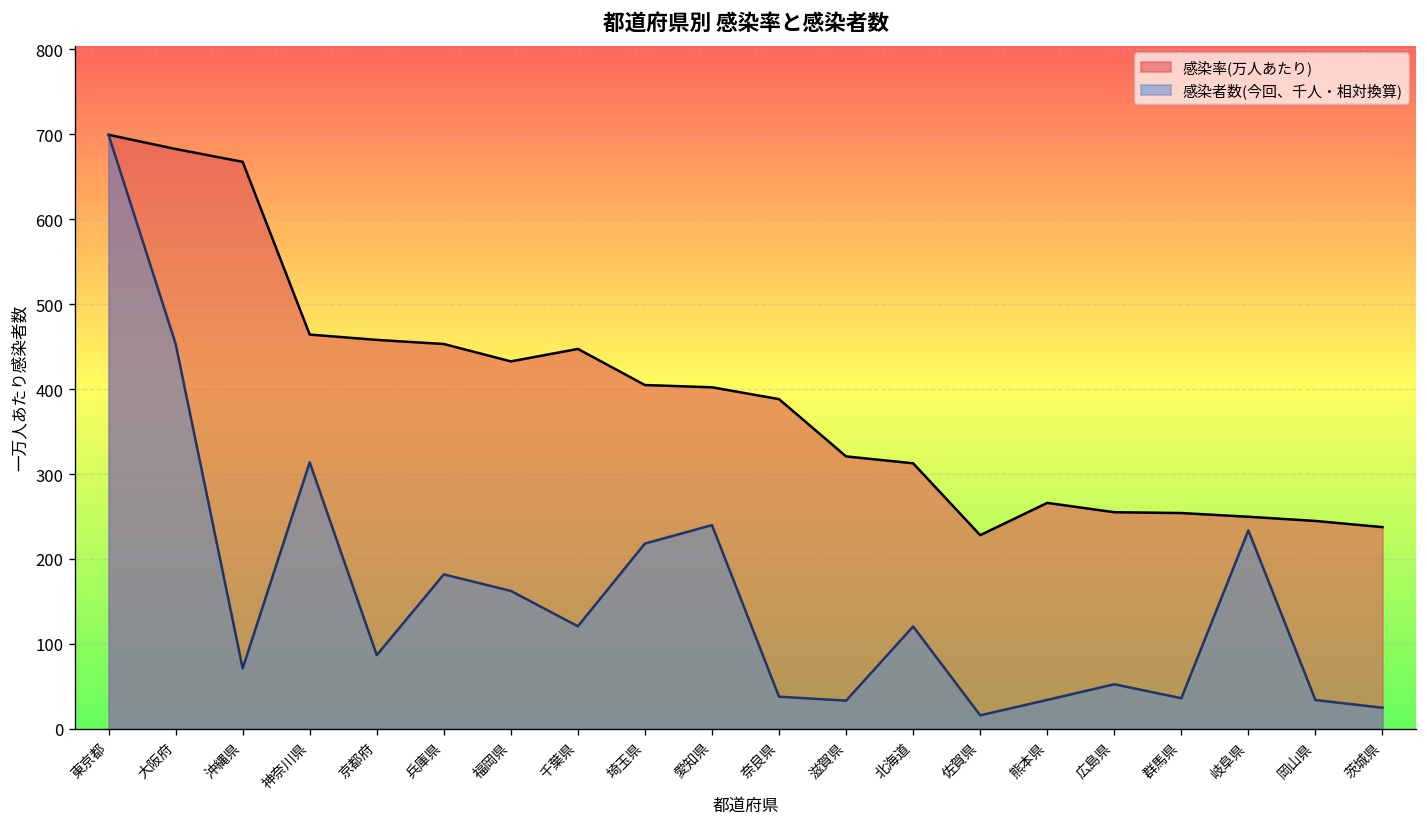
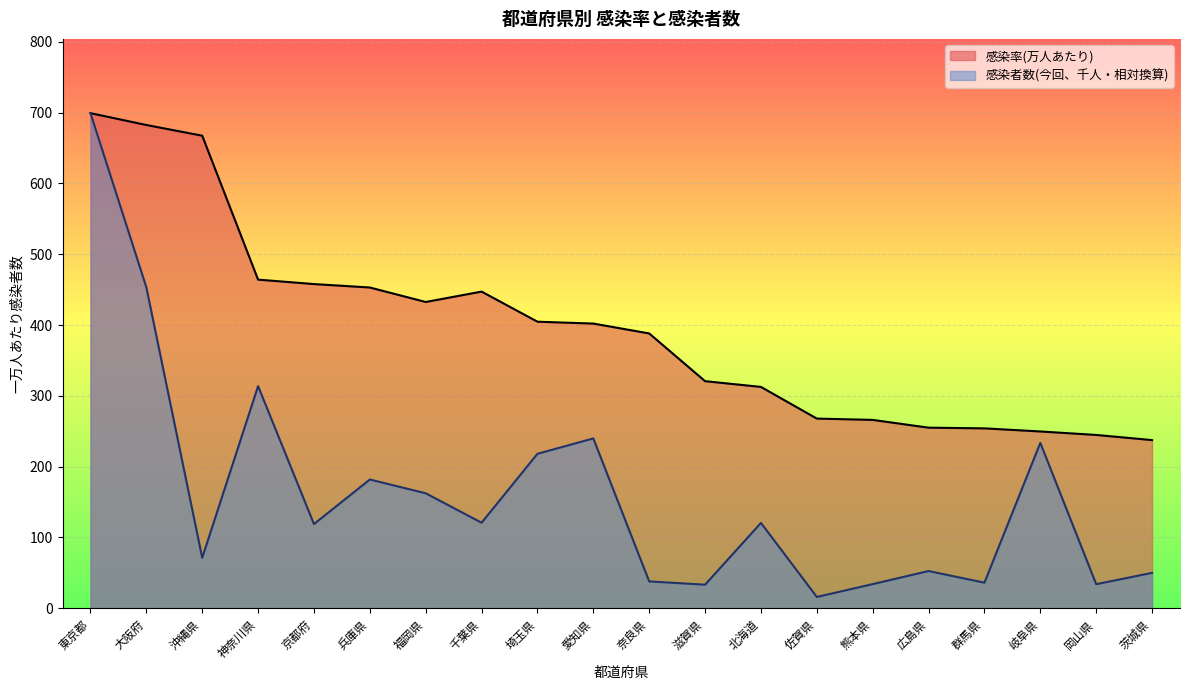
  {
    "感染率(万人あたり)": {
      "大阪府": 680,
      "沖縄県": 670,
      "神奈川県": 460,
      "京都府": 460,
      "兵庫県": 450,
      "福岡県": 430,
      "千葉県": 450,
      "埼玉県": 400,
      "愛知県": 400,
      "奈良県": 390,
      "滋賀県": 320,
      "北海道": 310,
-     "佐賀県": 230,
+     "佐賀県": 270,
      "熊本県": 270,
      "広島県": 260,
      "群馬県": 250,
      "岐阜県": 250,
      "岡山県": 240,
      "茨城県": 240
    },
    "感染者数(今回、千人・相対換算)": {
      "大阪府": 450,
      "沖縄県": 70,
      "神奈川県": 310,
-     "京都府": 90,
+     "京都府": 120,
      "兵庫県": 180,
      "福岡県": 160,
      "千葉県": 120,
      "埼玉県": 220,
      "愛知県": 240,
      "奈良県": 40,
      "滋賀県": 30,
      "北海道": 120,
      "佐賀県": 20,
      "熊本県": 30,
      "広島県": 50,
      "群馬県": 40,
      "岐阜県": 230,
      "岡山県": 30,
-     "茨城県": 30
+     "茨城県": 50
    }
  }
